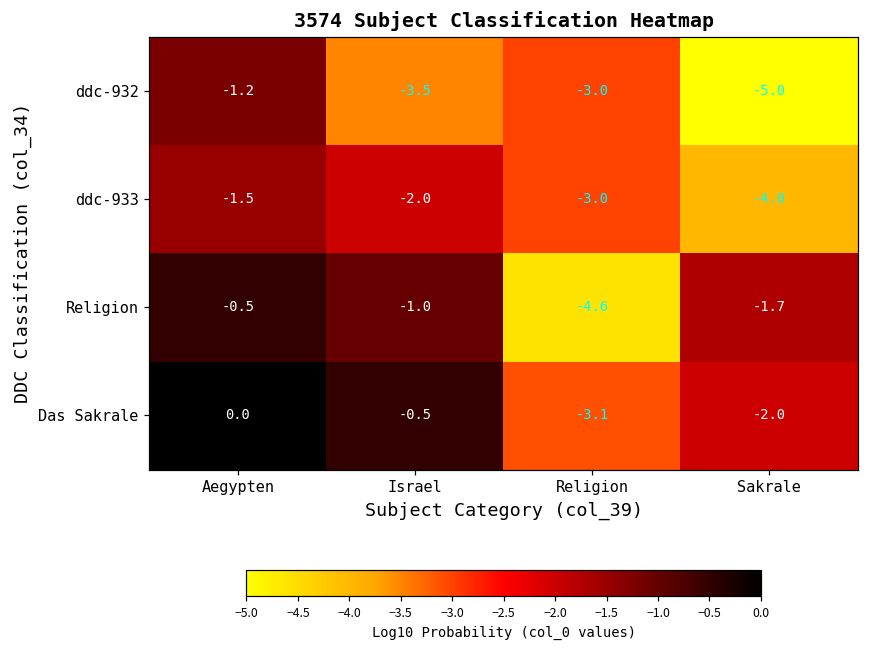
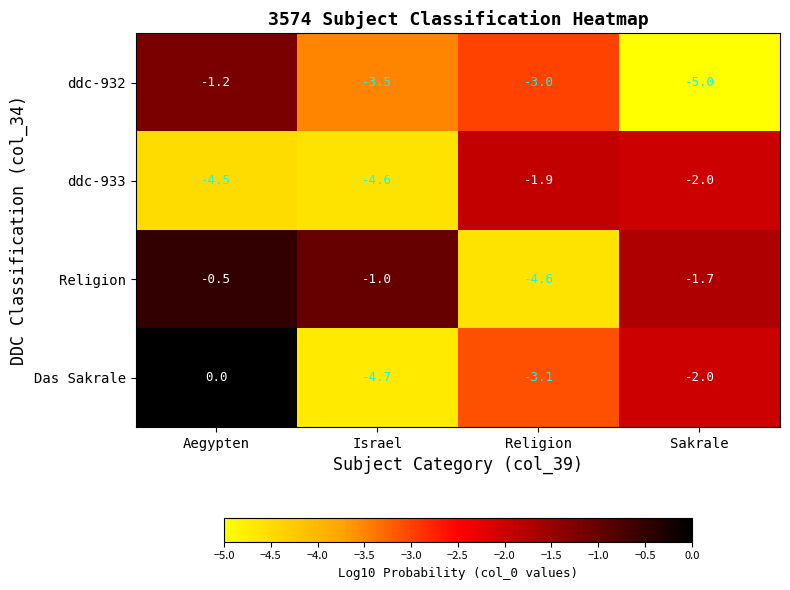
  {
    "ddc-932": {
      "Aegypten": -1.2,
      "Israel": -3.5,
      "Religion": -3.0,
      "Sakrale": -5.0
    },
    "ddc-933": {
-     "Aegypten": -1.5,
-     "Israel": -2.0,
-     "Religion": -3.0,
-     "Sakrale": -4.0
+     "Aegypten": -4.5,
+     "Israel": -4.6,
+     "Religion": -1.9,
+     "Sakrale": -2.0
    },
    "Religion": {
      "Aegypten": -0.5,
      "Israel": -1.0,
      "Religion": -4.6,
      "Sakrale": -1.7
    },
    "Das Sakrale": {
      "Aegypten": 0.0,
-     "Israel": -0.5,
+     "Israel": -4.7,
      "Religion": -3.1,
      "Sakrale": -2.0
    }
  }
